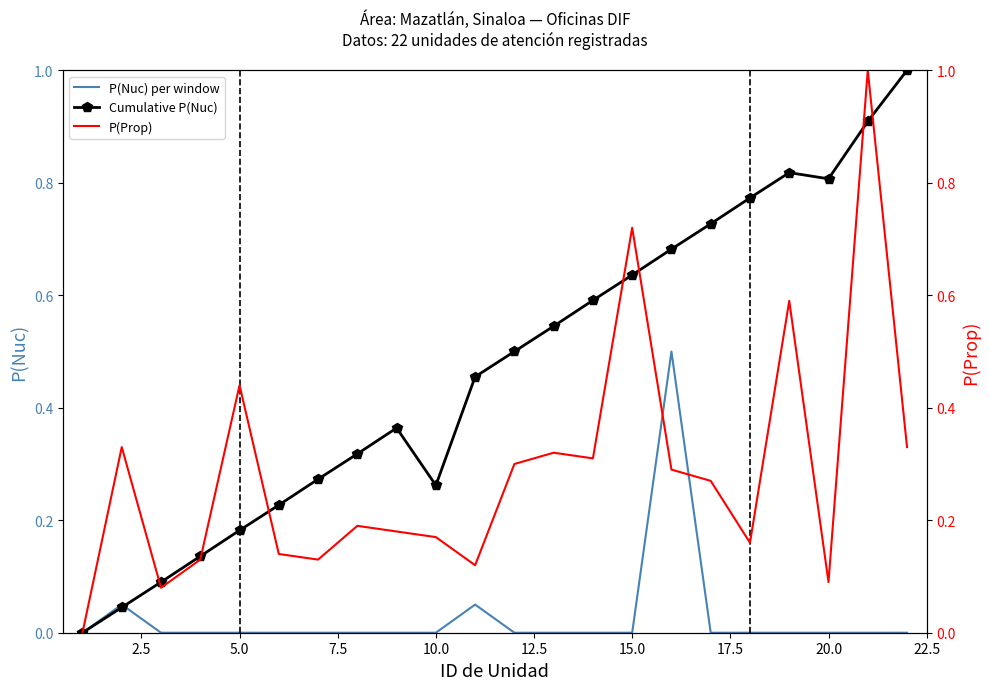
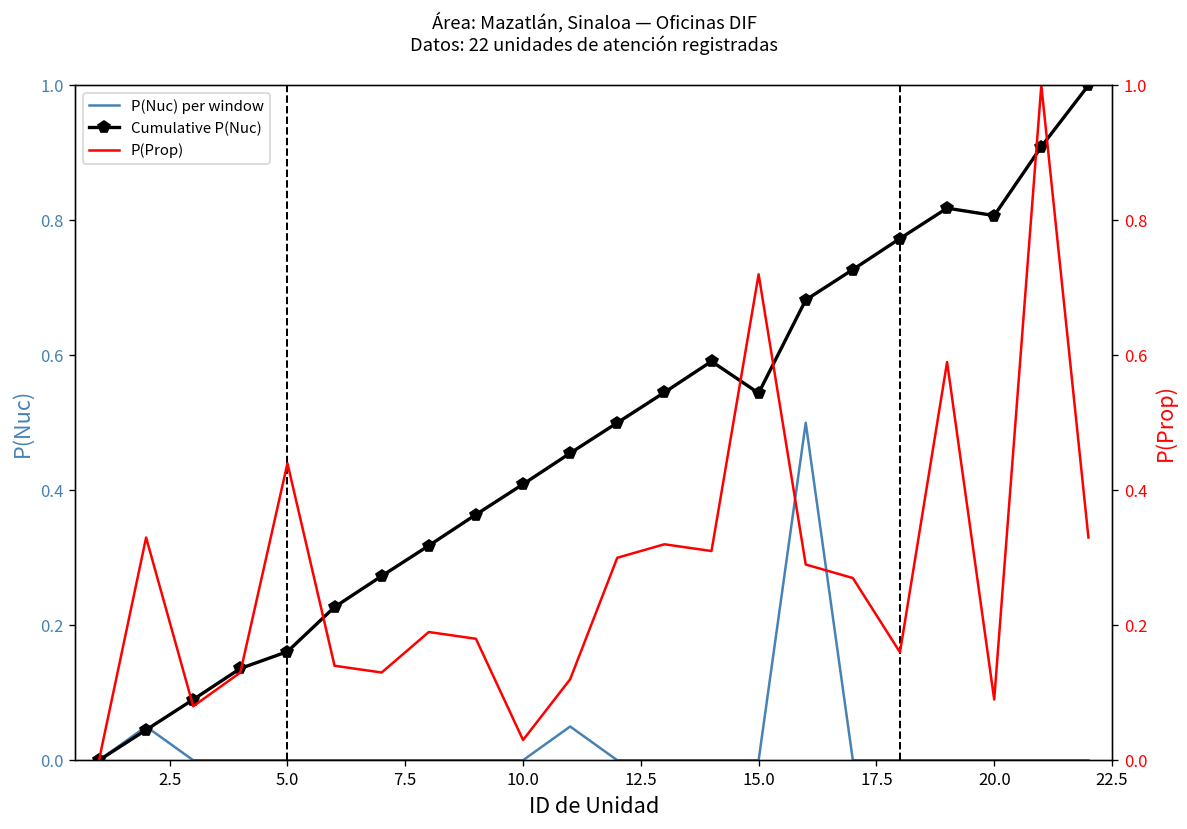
  {
    "P(Nuc) per window": {
      "5.0": 0.00,
      "10.0": 0.00,
      "15.0": 0.00,
      "20.0": 0.00
    },
    "Cumulative P(Nuc)": {
-     "5.0": 0.18,
-     "10.0": 0.26,
-     "15.0": 0.64,
+     "5.0": 0.16,
+     "10.0": 0.41,
+     "15.0": 0.54,
      "20.0": 0.81
    },
    "P(Prop)": {
      "5.0": 0.44,
-     "10.0": 0.17,
+     "10.0": 0.03,
      "15.0": 0.72,
      "20.0": 0.09
    }
  }
